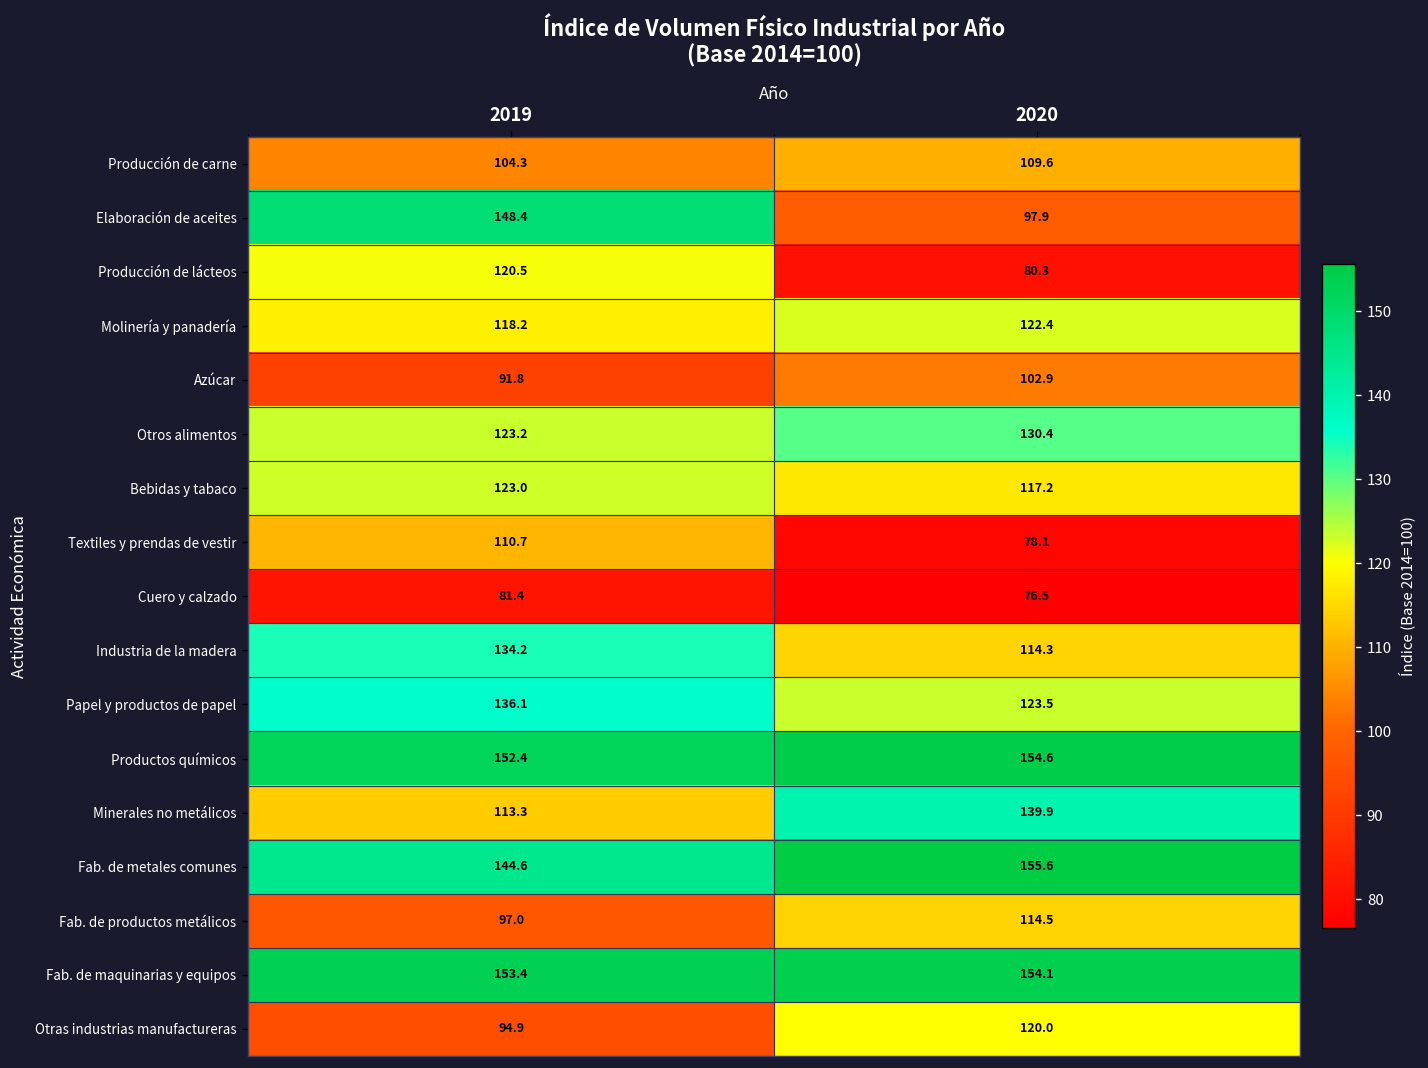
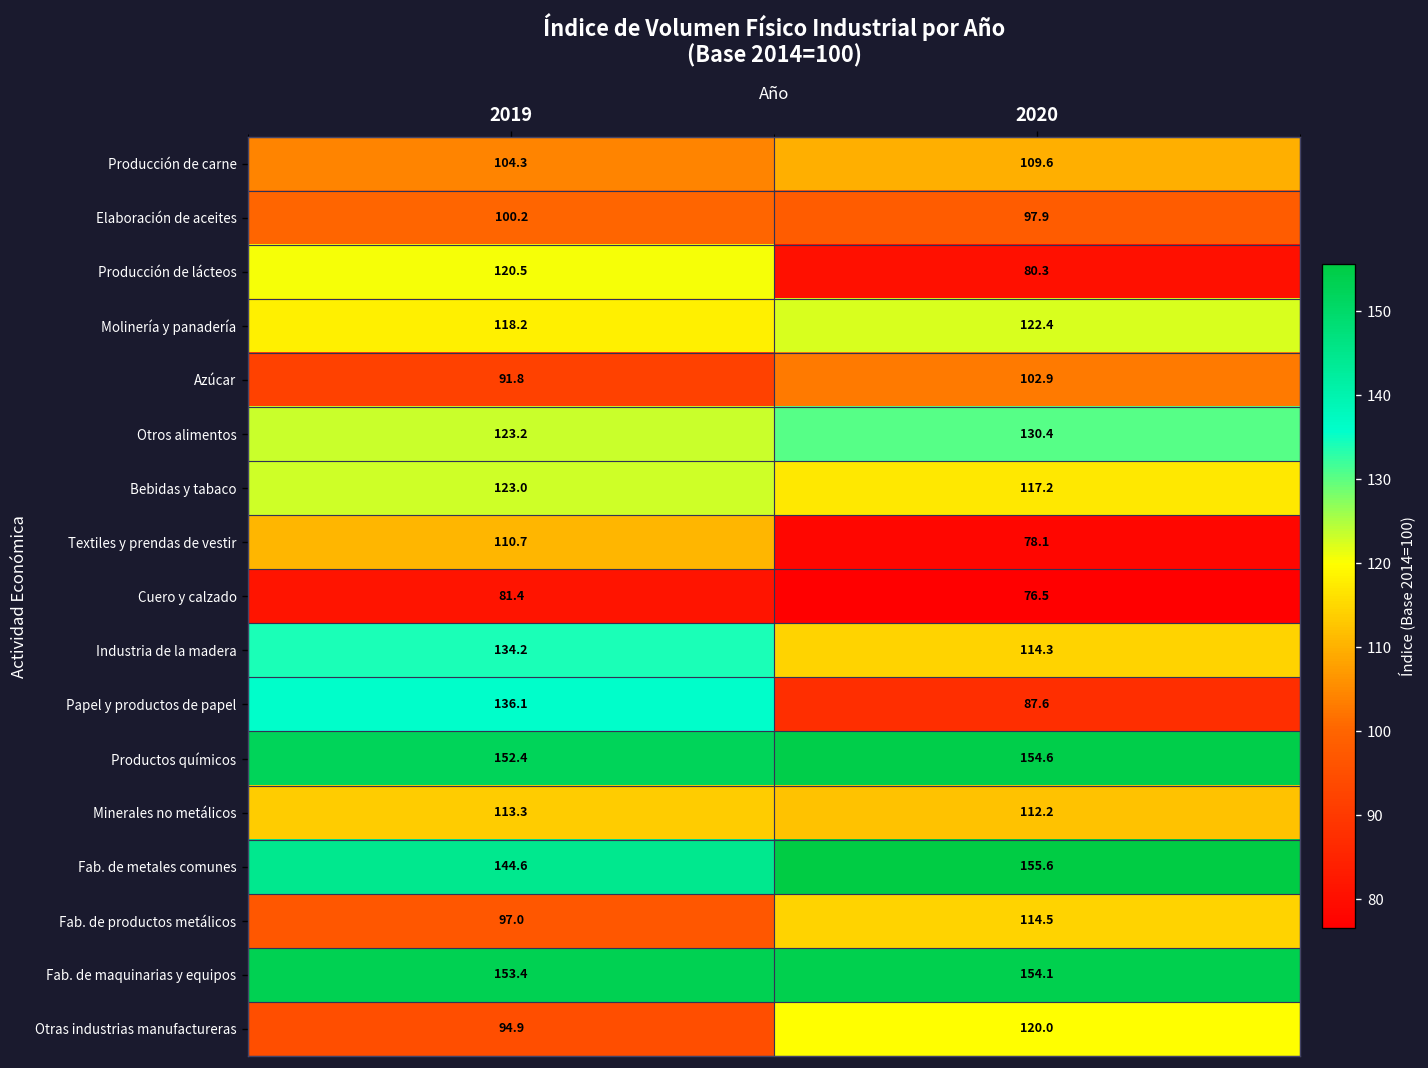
  {
    "Producción de carne": {
      "2019": 104.3,
      "2020": 109.6
    },
    "Elaboración de aceites": {
-     "2019": 148.4,
+     "2019": 100.2,
      "2020": 97.9
    },
    "Producción de lácteos": {
      "2019": 120.5,
      "2020": 80.3
    },
    "Molinería y panadería": {
      "2019": 118.2,
      "2020": 122.4
    },
    "Azúcar": {
      "2019": 91.8,
      "2020": 102.9
    },
    "Otros alimentos": {
      "2019": 123.2,
      "2020": 130.4
    },
    "Bebidas y tabaco": {
      "2019": 123.0,
      "2020": 117.2
    },
    "Textiles y prendas de vestir": {
      "2019": 110.7,
      "2020": 78.1
    },
    "Cuero y calzado": {
      "2019": 81.4,
      "2020": 76.5
    },
    "Industria de la madera": {
      "2019": 134.2,
      "2020": 114.3
    },
    "Papel y productos de papel": {
      "2019": 136.1,
-     "2020": 123.5
+     "2020": 87.6
    },
    "Productos químicos": {
      "2019": 152.4,
      "2020": 154.6
    },
    "Minerales no metálicos": {
      "2019": 113.3,
-     "2020": 139.9
+     "2020": 112.2
    },
    "Fab. de metales comunes": {
      "2019": 144.6,
      "2020": 155.6
    },
    "Fab. de productos metálicos": {
      "2019": 97.0,
      "2020": 114.5
    },
    "Fab. de maquinarias y equipos": {
      "2019": 153.4,
      "2020": 154.1
    },
    "Otras industrias manufactureras": {
      "2019": 94.9,
      "2020": 120.0
    }
  }
